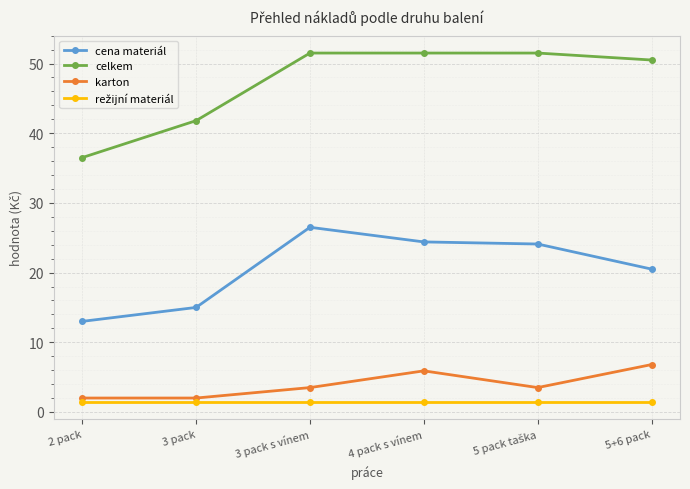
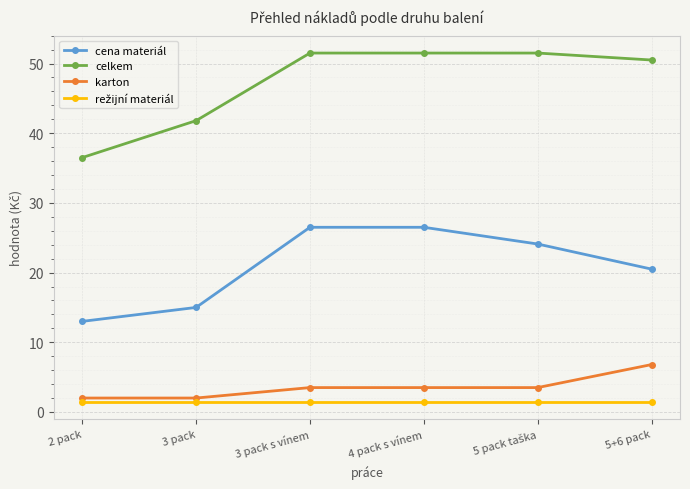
  {
    "cena materiál": {
      "2 pack": 13,
      "3 pack": 15,
      "3 pack s vínem": 27,
-     "4 pack s vínem": 24,
+     "4 pack s vínem": 27,
      "5 pack taška": 24,
      "5+6 pack": 21
    },
    "celkem": {
      "2 pack": 37,
      "3 pack": 42,
      "3 pack s vínem": 52,
      "4 pack s vínem": 52,
      "5 pack taška": 52,
      "5+6 pack": 51
    },
    "karton": {
      "2 pack": 2,
      "3 pack": 2,
      "3 pack s vínem": 4,
-     "4 pack s vínem": 6,
+     "4 pack s vínem": 4,
      "5 pack taška": 4,
      "5+6 pack": 7
    },
    "režijní materiál": {
      "2 pack": 2,
      "3 pack": 2,
      "3 pack s vínem": 2,
      "4 pack s vínem": 2,
      "5 pack taška": 2,
      "5+6 pack": 2
    }
  }
